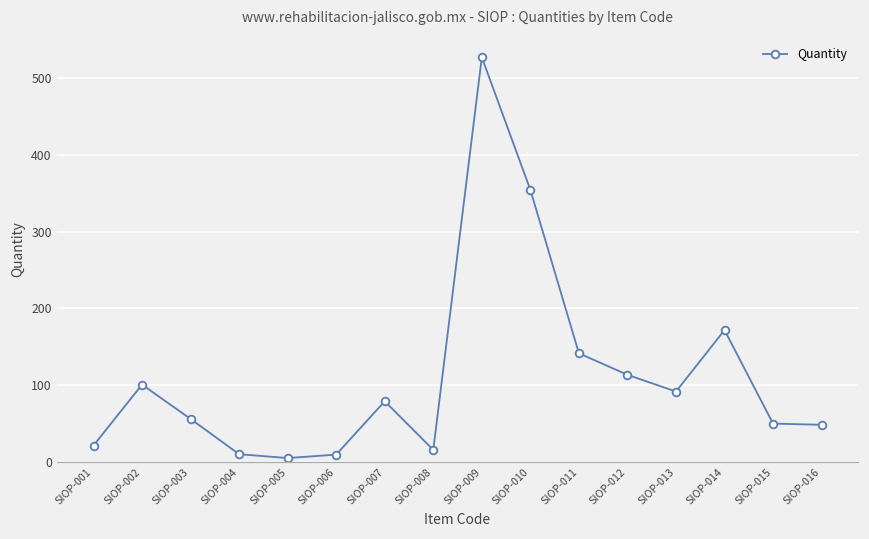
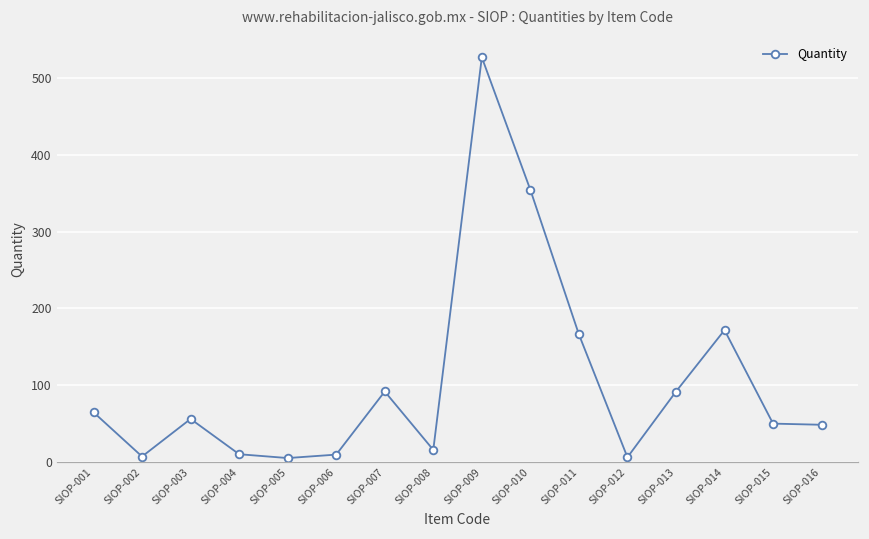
  {
-   "SIOP-001": 20,
-   "SIOP-002": 100,
+   "SIOP-001": 60,
+   "SIOP-002": 10,
    "SIOP-003": 60,
    "SIOP-004": 10,
    "SIOP-005": 10,
    "SIOP-006": 10,
-   "SIOP-007": 80,
+   "SIOP-007": 90,
    "SIOP-008": 20,
    "SIOP-009": 530,
    "SIOP-010": 350,
-   "SIOP-011": 140,
-   "SIOP-012": 110,
+   "SIOP-011": 170,
+   "SIOP-012": 10,
    "SIOP-013": 90,
    "SIOP-014": 170,
    "SIOP-015": 50,
    "SIOP-016": 50
  }
